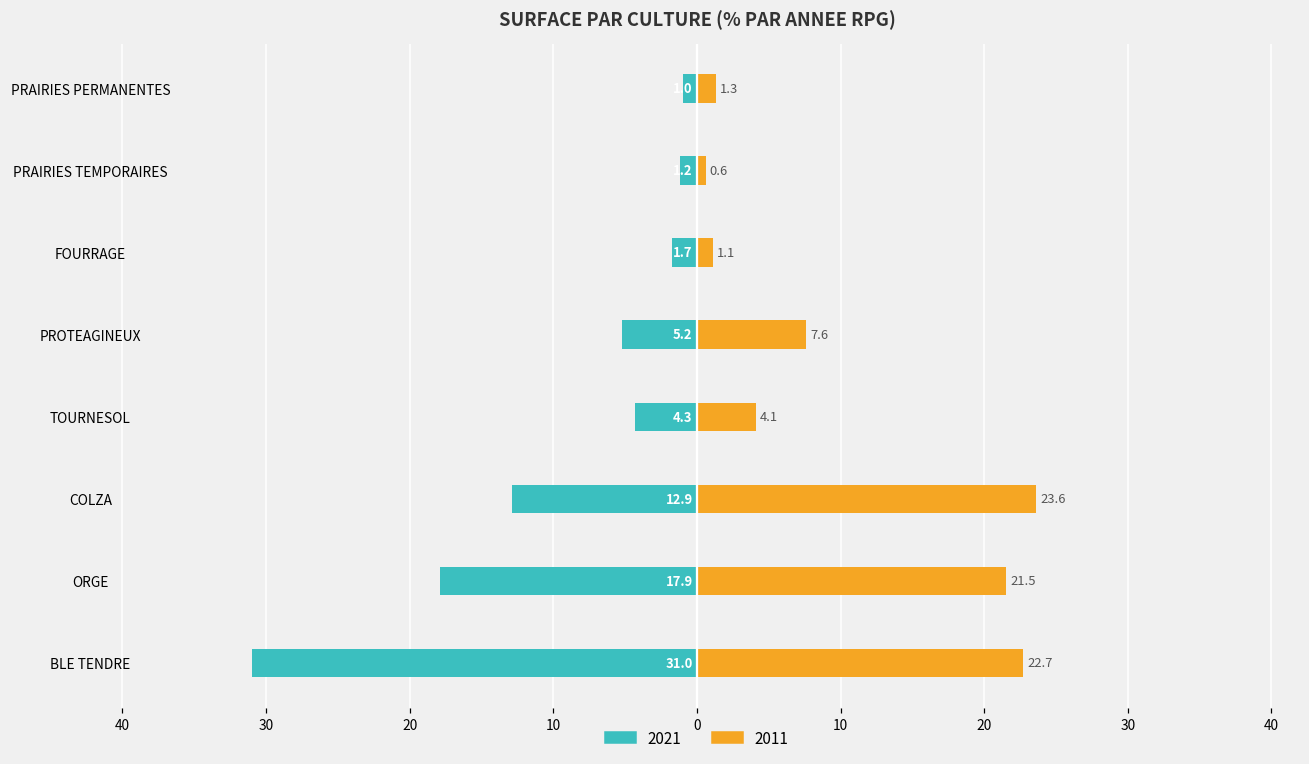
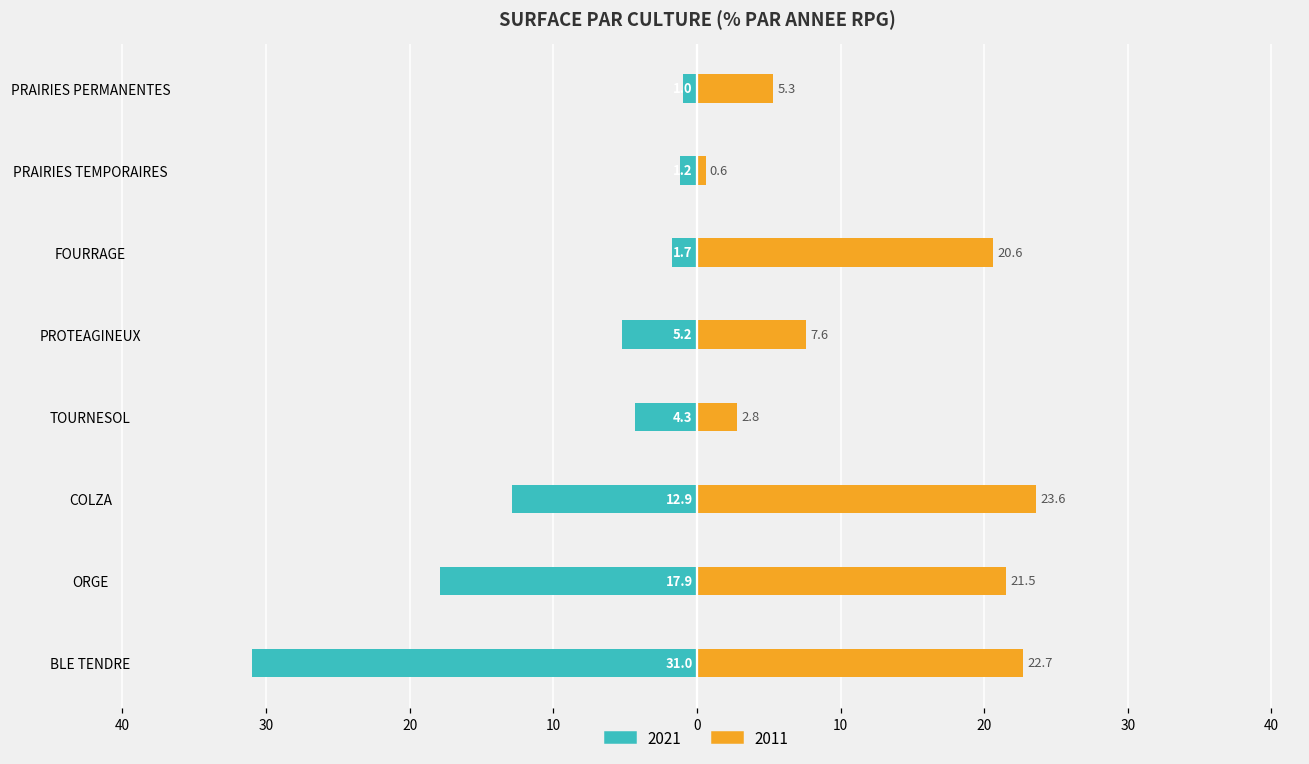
  {
    "2011": {
-     "PRAIRIES PERMANENTES": 1.3,
+     "PRAIRIES PERMANENTES": 5.3,
      "PRAIRIES TEMPORAIRES": 0.6,
-     "FOURRAGE": 1.1,
+     "FOURRAGE": 20.6,
      "PROTEAGINEUX": 7.6,
-     "TOURNESOL": 4.1,
+     "TOURNESOL": 2.8,
      "COLZA": 23.6,
      "ORGE": 21.5,
      "BLE TENDRE": 22.7
    }
  }
